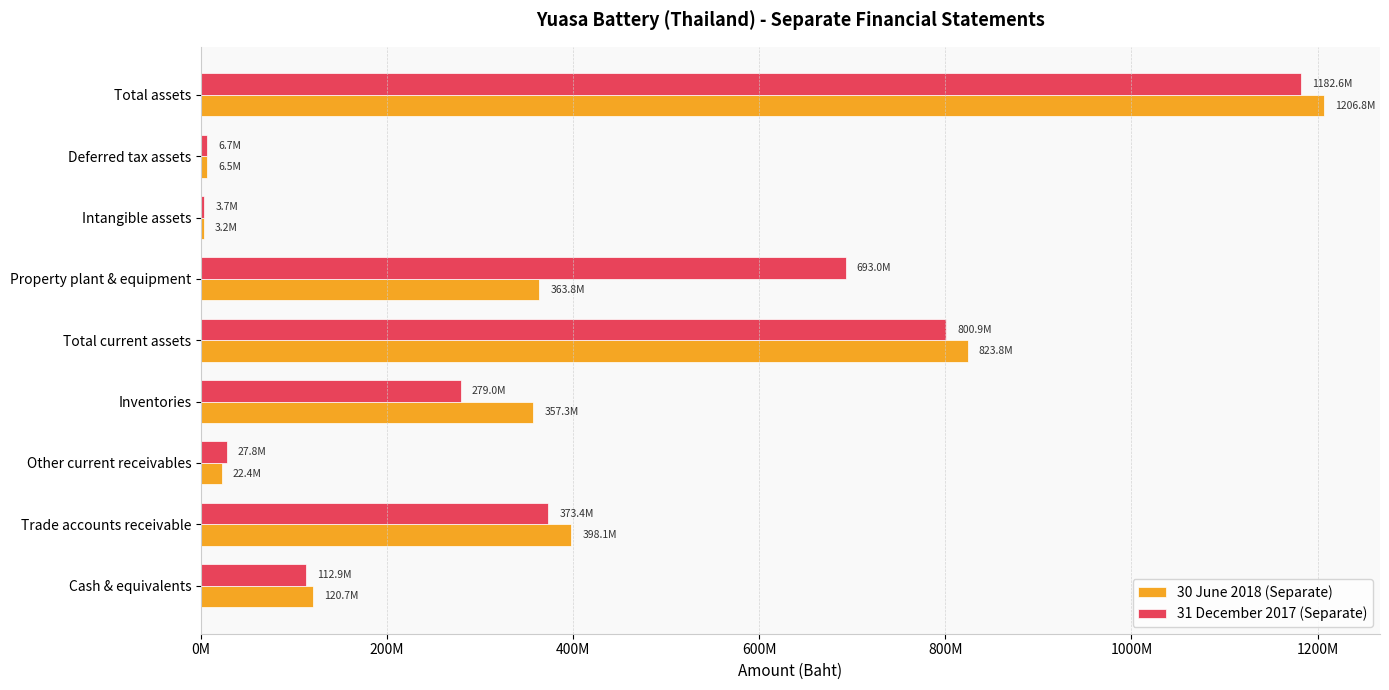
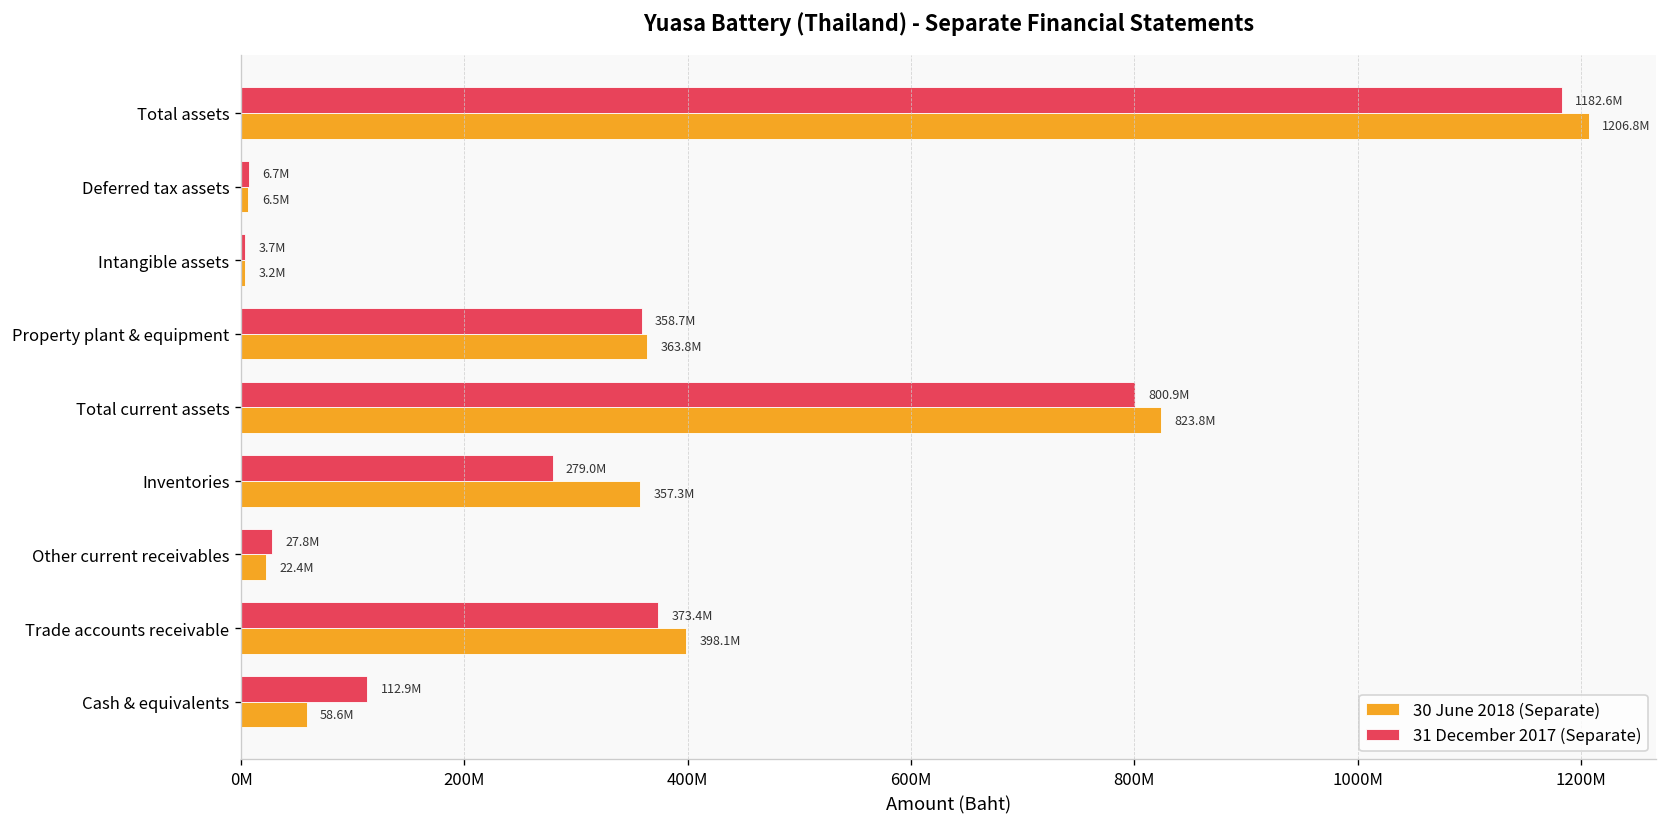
  {
    "30 June 2018 (Separate)": {
      "Total assets": "1206.8M",
      "Deferred tax assets": "6.5M",
      "Intangible assets": "3.2M",
      "Property plant & equipment": "363.8M",
      "Total current assets": "823.8M",
      "Inventories": "357.3M",
      "Other current receivables": "22.4M",
      "Trade accounts receivable": "398.1M",
-     "Cash & equivalents": "120.7M"
+     "Cash & equivalents": "58.6M"
    },
    "31 December 2017 (Separate)": {
      "Total assets": "1182.6M",
      "Deferred tax assets": "6.7M",
      "Intangible assets": "3.7M",
-     "Property plant & equipment": "693.0M",
+     "Property plant & equipment": "358.7M",
      "Total current assets": "800.9M",
      "Inventories": "279.0M",
      "Other current receivables": "27.8M",
      "Trade accounts receivable": "373.4M",
      "Cash & equivalents": "112.9M"
    }
  }
